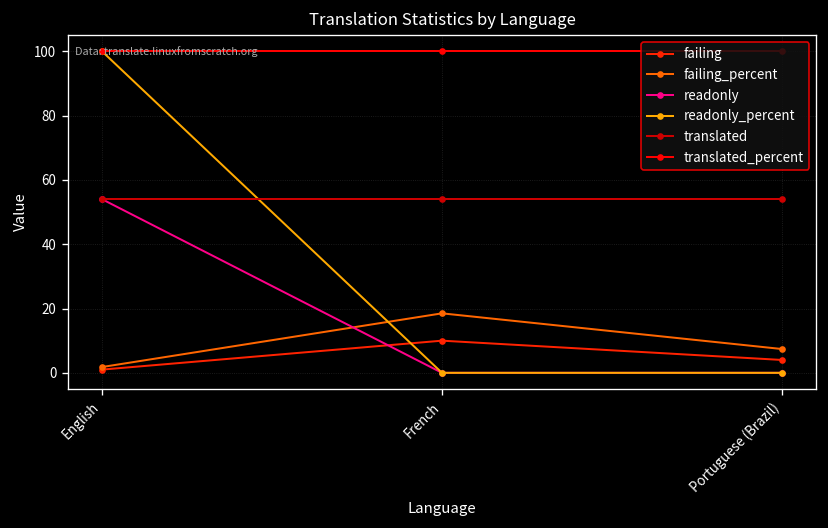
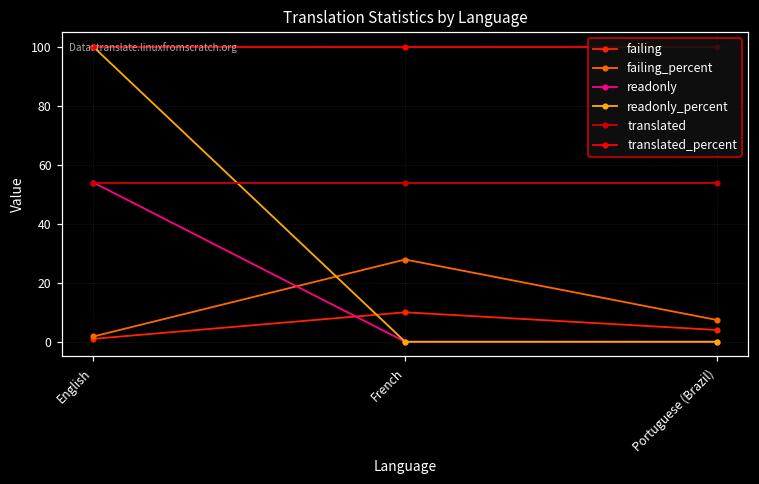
  {
    "failing_percent": {
-     "French": 19,
+     "French": 28,
      "Portuguese (Brazil)": 7
    }
  }
